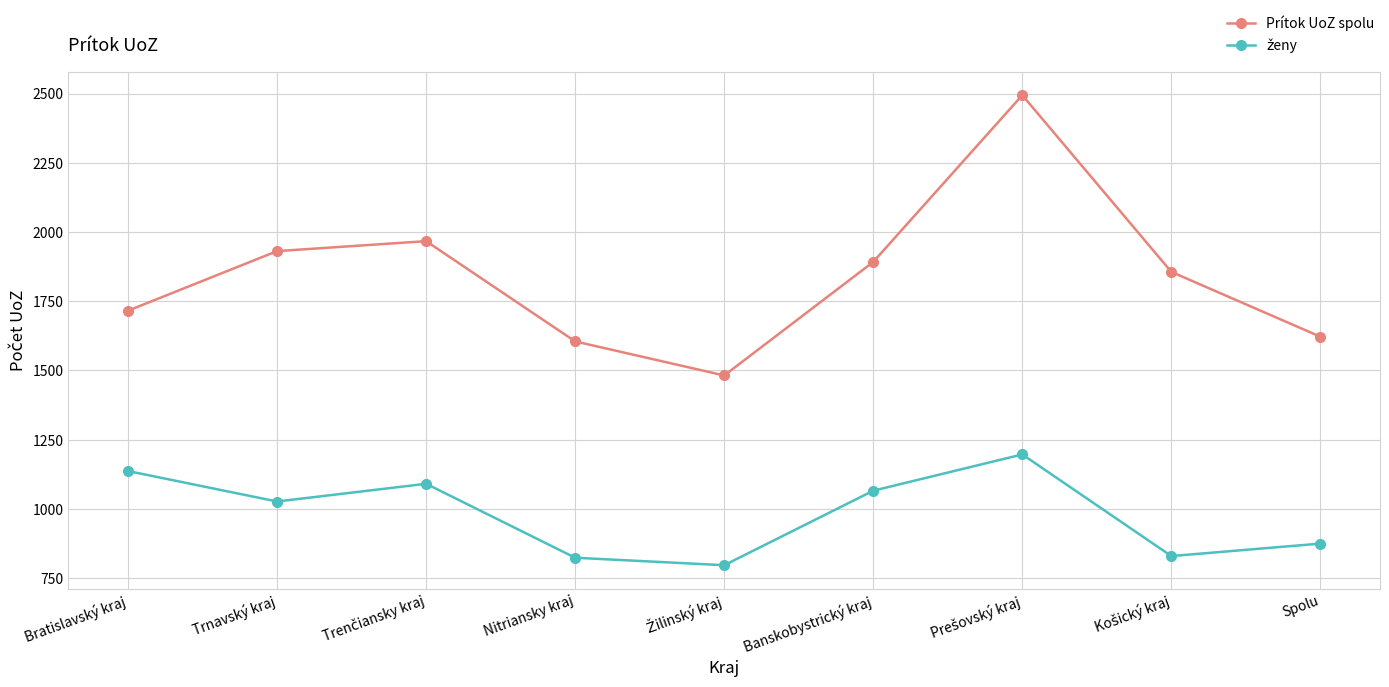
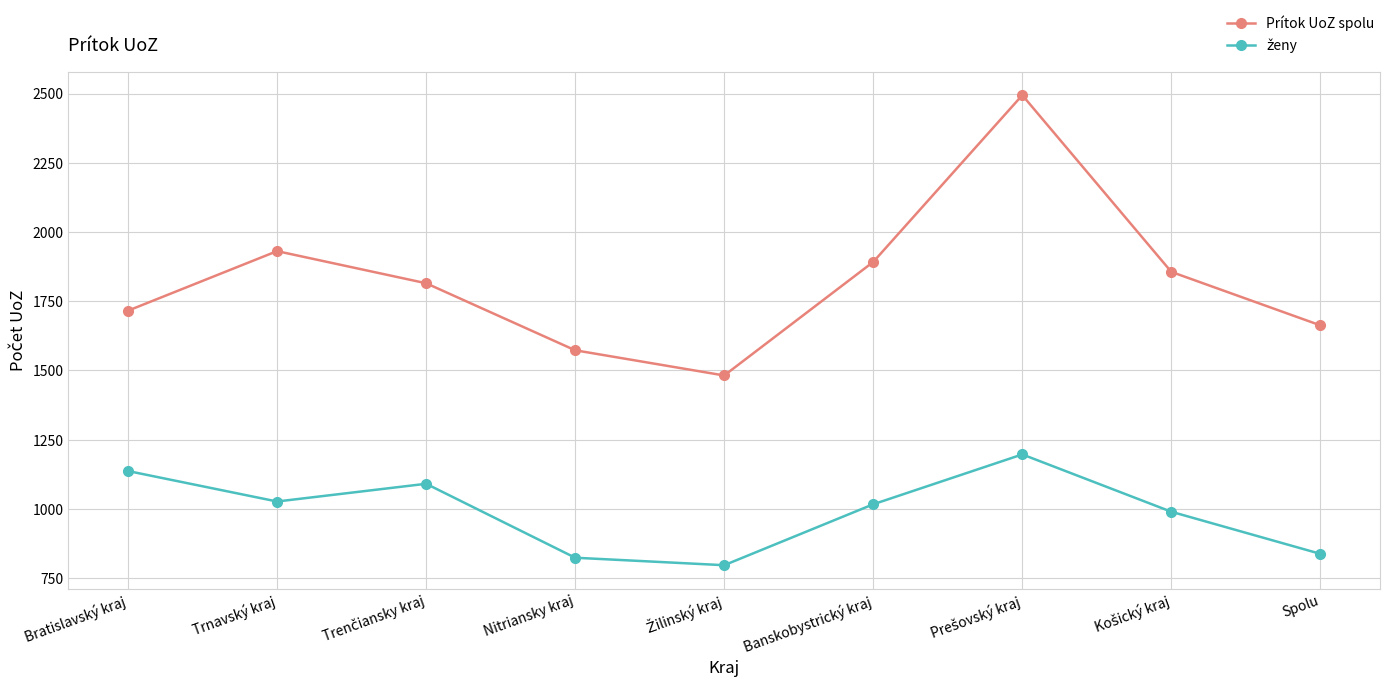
  {
    "Prítok UoZ spolu": {
      "Bratislavský kraj": 1720,
      "Trnavský kraj": 1930,
-     "Trenčiansky kraj": 1970,
-     "Nitriansky kraj": 1610,
+     "Trenčiansky kraj": 1820,
+     "Nitriansky kraj": 1570,
      "Žilinský kraj": 1480,
      "Banskobystrický kraj": 1890,
      "Prešovský kraj": 2490,
      "Košický kraj": 1860,
-     "Spolu": 1620
+     "Spolu": 1660
    },
    "ženy": {
      "Bratislavský kraj": 1140,
      "Trnavský kraj": 1030,
      "Trenčiansky kraj": 1090,
      "Nitriansky kraj": 820,
      "Žilinský kraj": 800,
-     "Banskobystrický kraj": 1070,
+     "Banskobystrický kraj": 1020,
      "Prešovský kraj": 1200,
-     "Košický kraj": 830,
-     "Spolu": 880
+     "Košický kraj": 990,
+     "Spolu": 840
    }
  }
